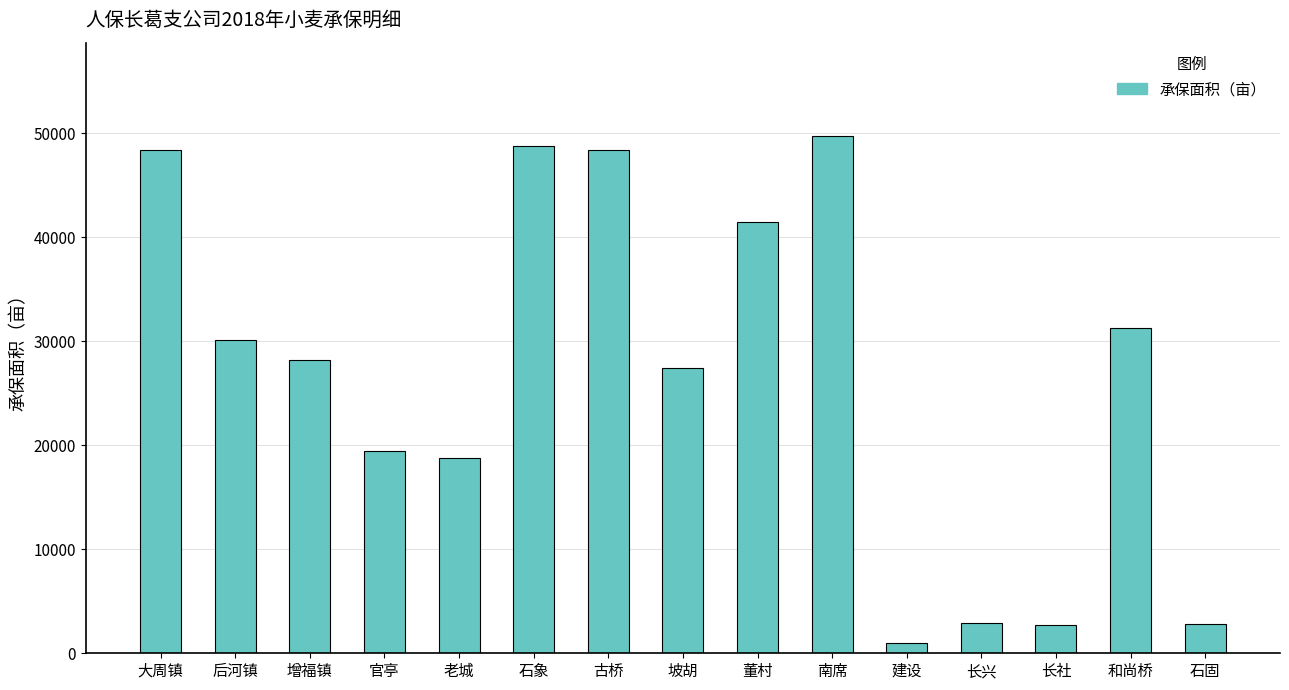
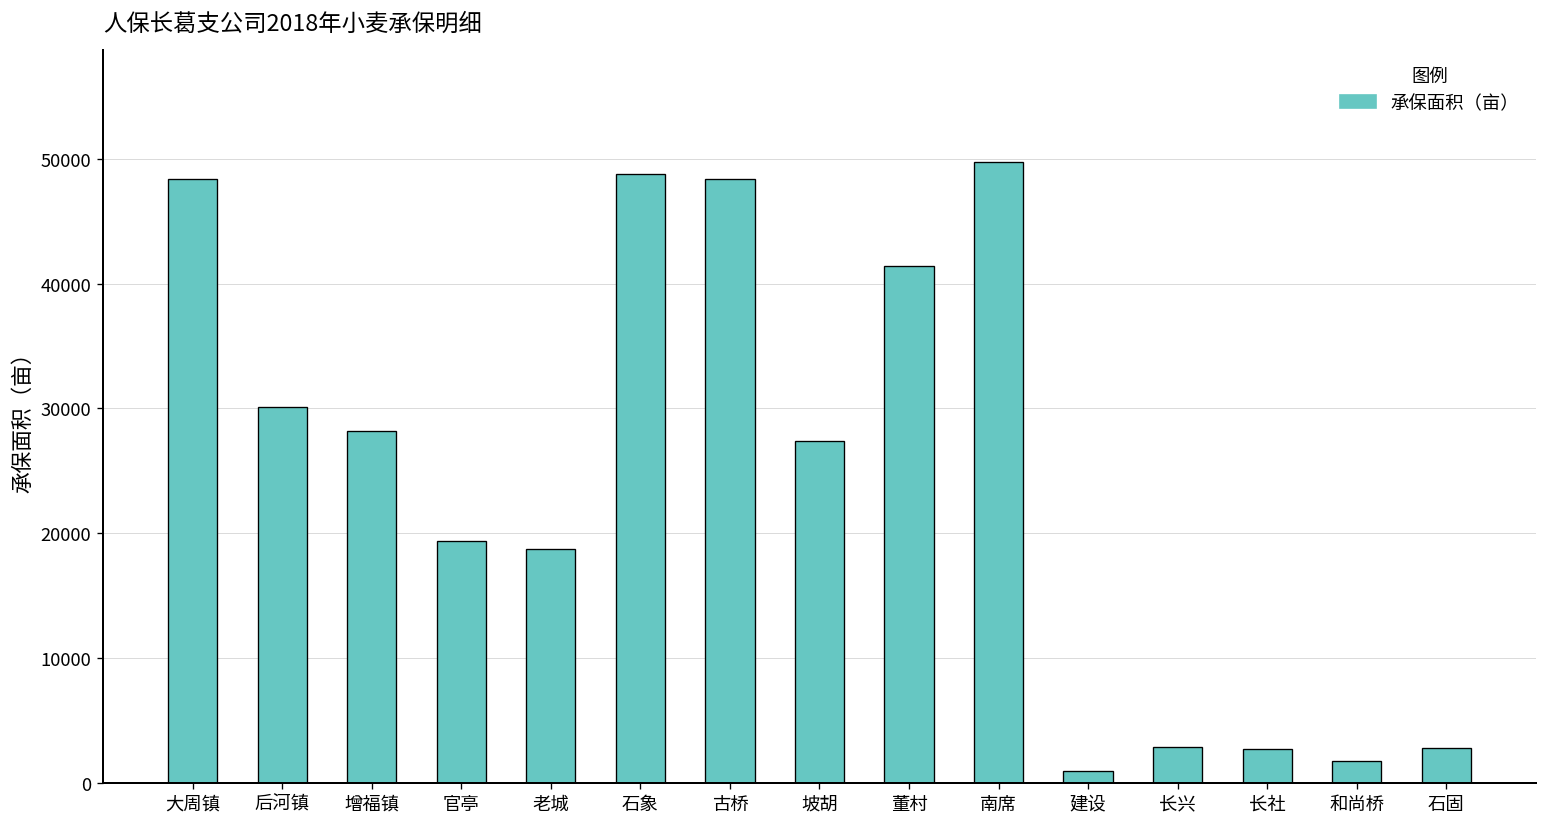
  {
    "大周镇": 48400,
    "后河镇": 30100,
    "增福镇": 28200,
    "官亭": 19400,
    "老城": 18800,
    "石象": 48700,
    "古桥": 48400,
    "坡胡": 27400,
    "董村": 41400,
    "南席": 49700,
    "建设": 1000,
    "长兴": 2900,
    "长社": 2700,
-   "和尚桥": 31300,
+   "和尚桥": 1800,
    "石固": 2800
  }
